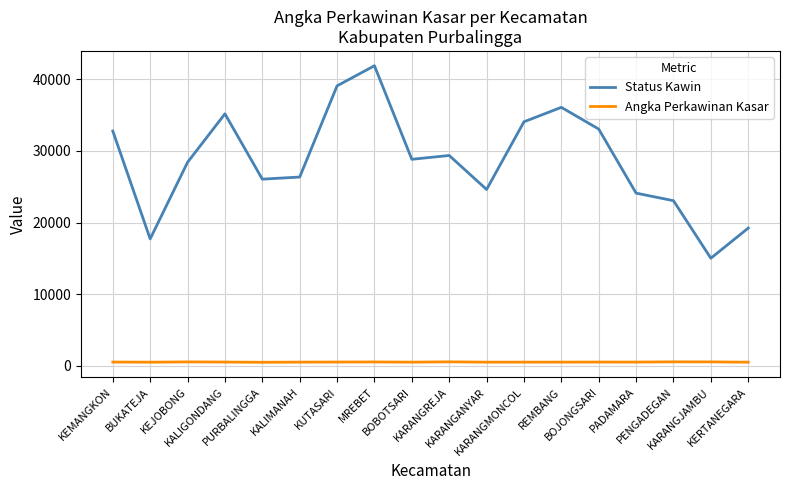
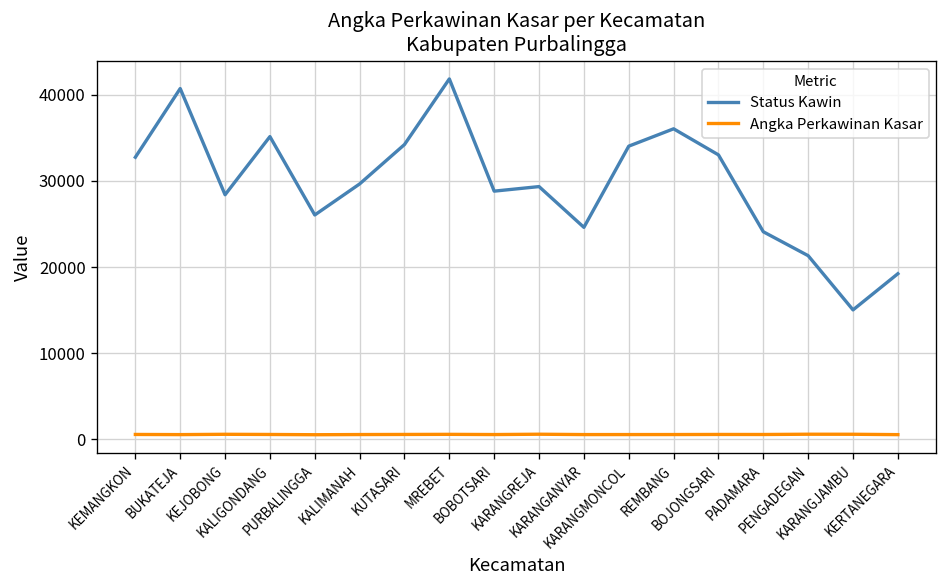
  {
    "Status Kawin": {
      "KEMANGKON": 33000,
-     "BUKATEJA": 18000,
+     "BUKATEJA": 41000,
      "KEJOBONG": 28000,
      "KALIGONDANG": 35000,
      "PURBALINGGA": 26000,
-     "KALIMANAH": 26000,
-     "KUTASARI": 39000,
+     "KALIMANAH": 30000,
+     "KUTASARI": 34000,
      "MREBET": 42000,
      "BOBOTSARI": 29000,
      "KARANGREJA": 29000,
      "KARANGANYAR": 25000,
      "KARANGMONCOL": 34000,
      "REMBANG": 36000,
      "BOJONGSARI": 33000,
      "PADAMARA": 24000,
-     "PENGADEGAN": 23000,
+     "PENGADEGAN": 21000,
      "KARANGJAMBU": 15000,
      "KERTANEGARA": 19000
    },
    "Angka Perkawinan Kasar": {
      "KEMANGKON": 1000,
      "BUKATEJA": 1000,
      "KEJOBONG": 1000,
      "KALIGONDANG": 1000,
      "PURBALINGGA": 1000,
      "KALIMANAH": 1000,
      "KUTASARI": 1000,
      "MREBET": 1000,
      "BOBOTSARI": 1000,
      "KARANGREJA": 1000,
      "KARANGANYAR": 1000,
      "KARANGMONCOL": 1000,
      "REMBANG": 1000,
      "BOJONGSARI": 1000,
      "PADAMARA": 1000,
      "PENGADEGAN": 1000,
      "KARANGJAMBU": 1000,
      "KERTANEGARA": 1000
    }
  }
